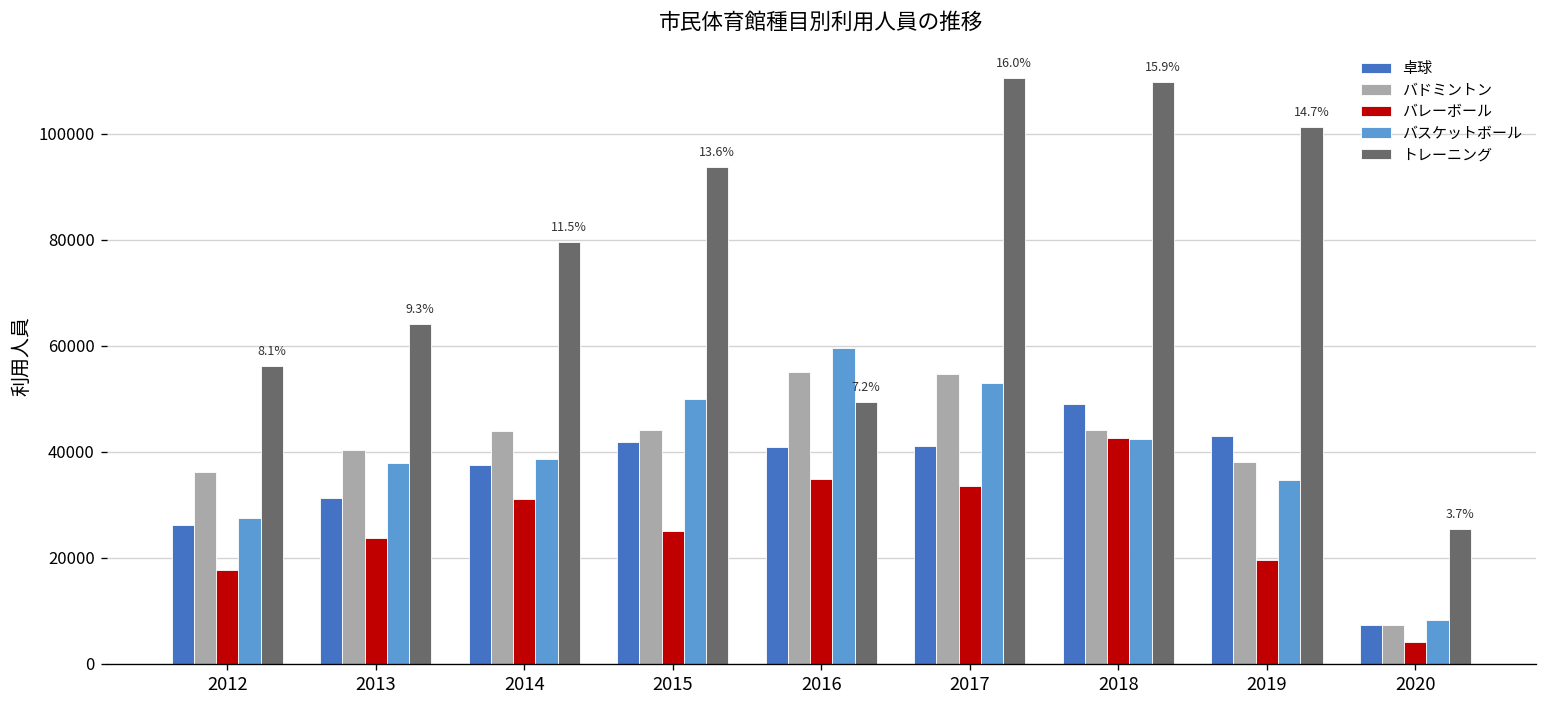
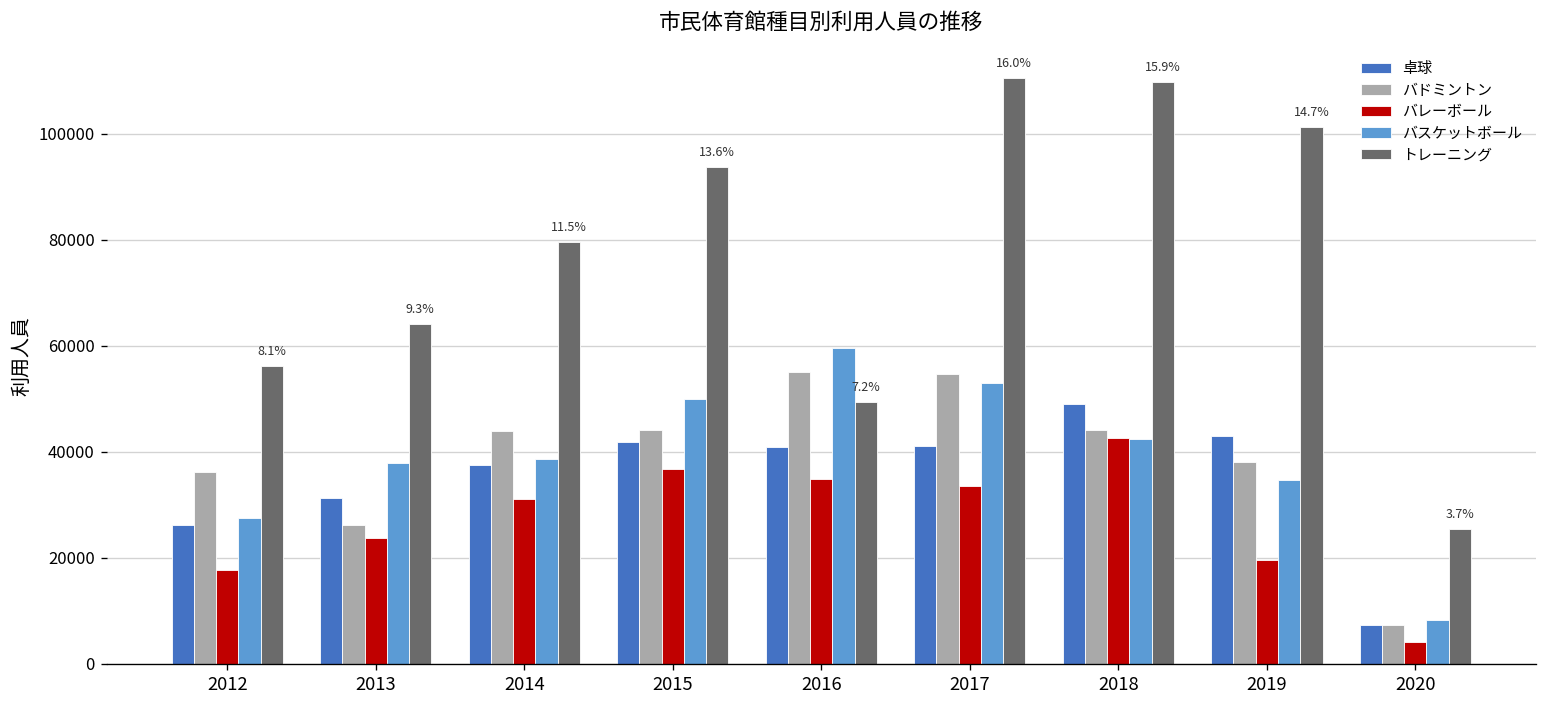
  {
    "バドミントン": {
      "2012": 36000,
-     "2013": 40000,
+     "2013": 26000,
      "2014": 44000,
      "2015": 44000,
      "2016": 55000,
      "2017": 55000,
      "2018": 44000,
      "2019": 38000,
      "2020": 7000
    },
    "バレーボール": {
      "2012": 18000,
      "2013": 24000,
      "2014": 31000,
-     "2015": 25000,
+     "2015": 37000,
      "2016": 35000,
      "2017": 34000,
      "2018": 43000,
      "2019": 20000,
      "2020": 4000
    }
  }
